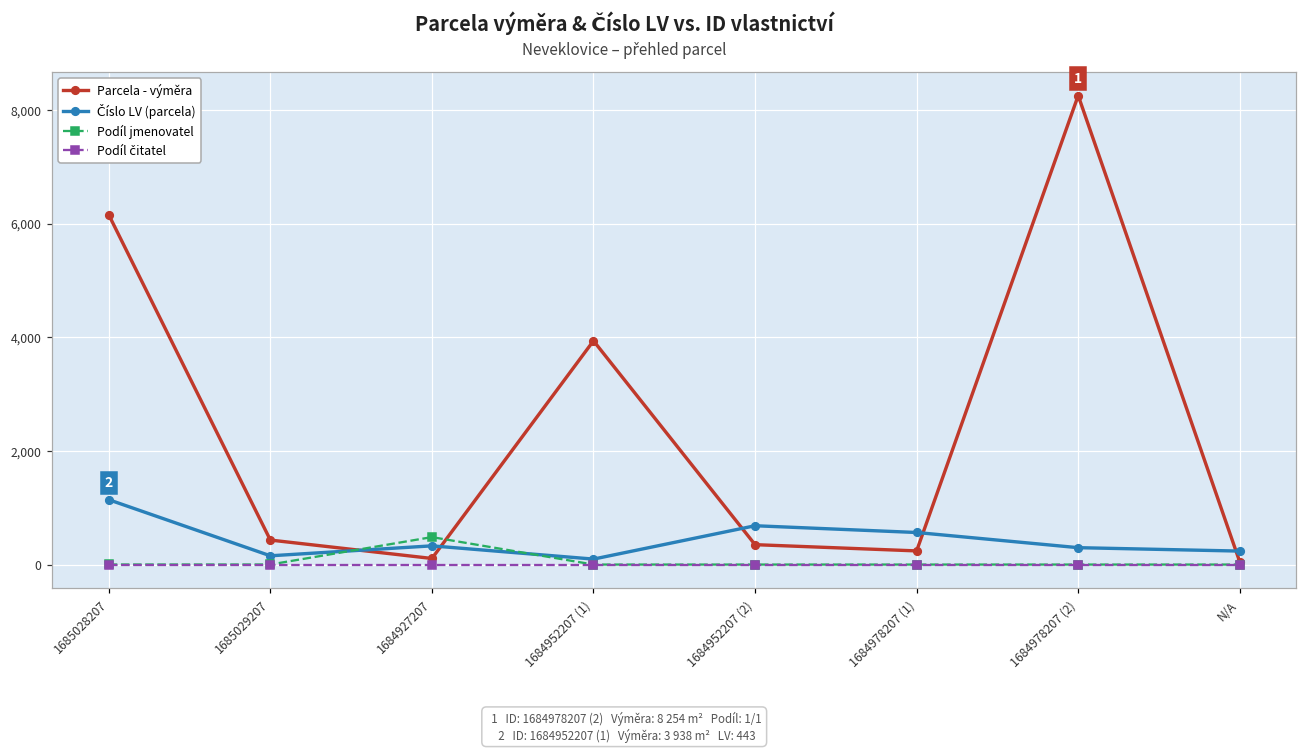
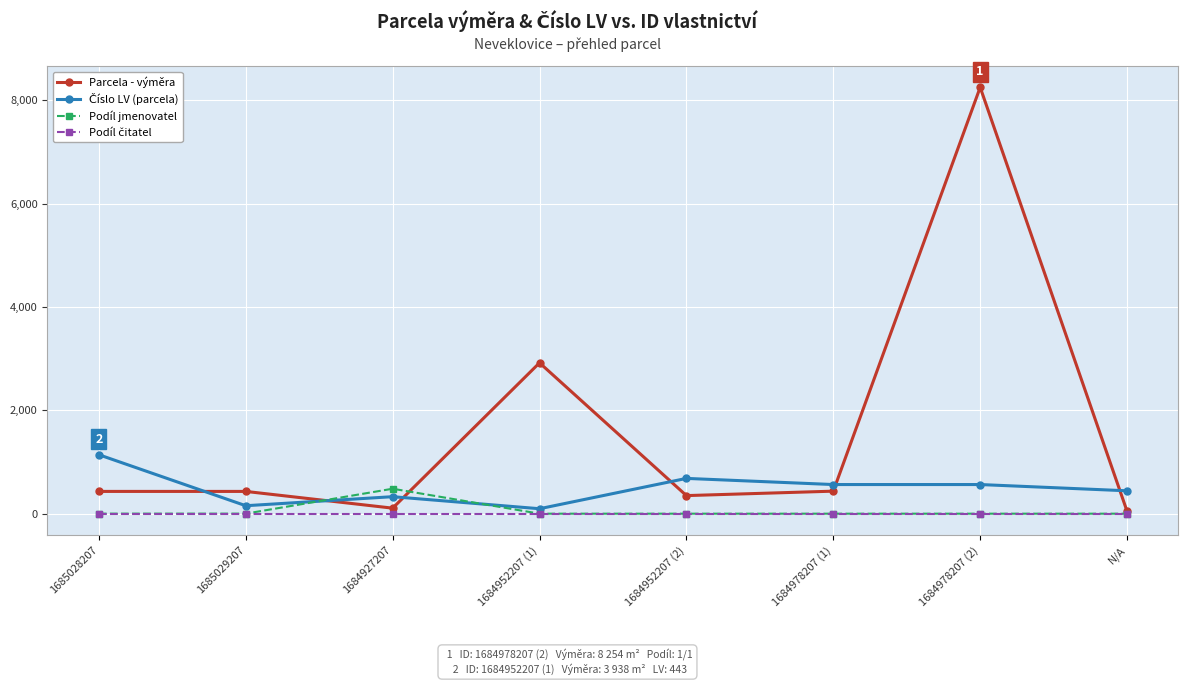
  {
    "Parcela - výměra": {
-     "1685028207": "6,200",
+     "1685028207": "400",
      "1685029207": "400",
      "1684927207": "100",
-     "1684952207 (1)": "3,900",
+     "1684952207 (1)": "2,900",
      "1684952207 (2)": "400",
-     "1684978207 (1)": "200"
+     "1684978207 (1)": "400"
    },
    "Číslo LV (parcela)": {
      "1685029207": "200",
      "1684927207": "300",
      "1684952207 (1)": "100",
      "1684952207 (2)": "700",
      "1684978207 (1)": "600",
-     "1684978207 (2)": "300",
-     "N/A": "200"
+     "1684978207 (2)": "600",
+     "N/A": "400"
    },
    "Podíl jmenovatel": {
      "1684927207": "500"
    },
    "Podíl čitatel": {
      "1684927207": "0"
    }
  }
